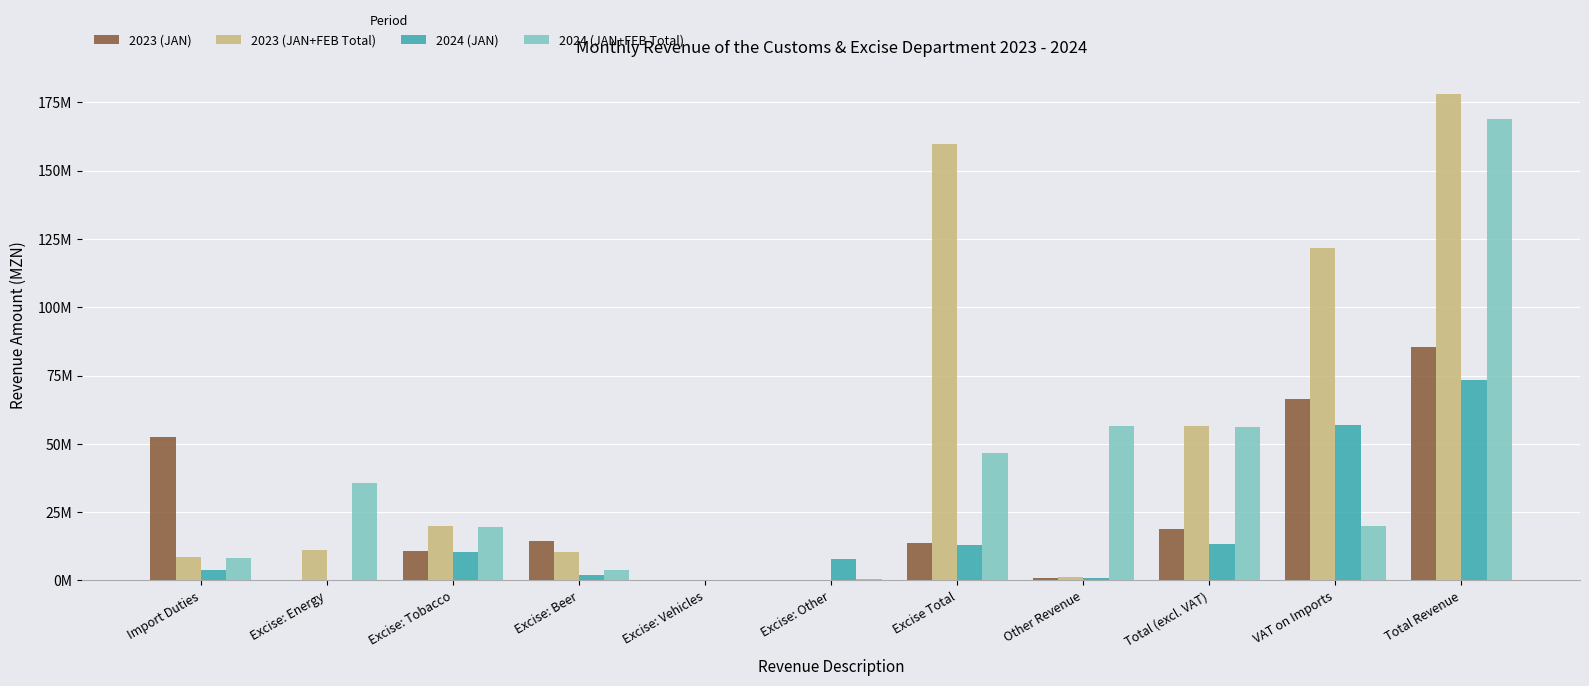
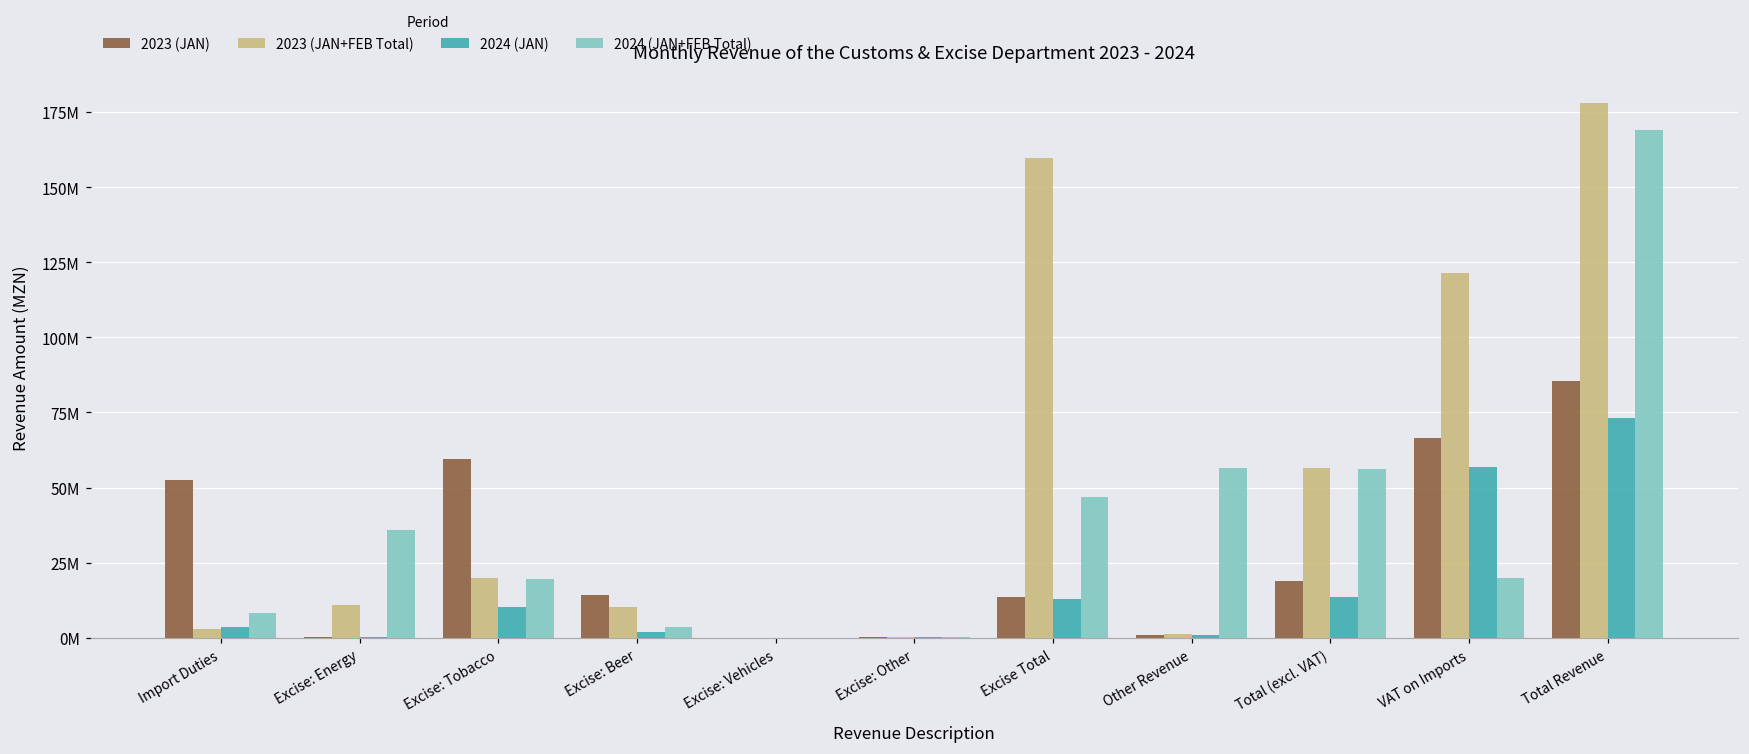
  {
    "2023 (JAN)": {
      "Import Duties": 53000000,
-     "Excise: Tobacco": 11000000,
+     "Excise: Tobacco": 59000000,
      "Excise: Beer": 14000000,
      "Excise Total": 14000000,
      "Total (excl. VAT)": 19000000,
      "VAT on Imports": 67000000,
      "Total Revenue": 85000000
    },
    "2023 (JAN+FEB Total)": {
-     "Import Duties": 8000000,
+     "Import Duties": 3000000,
      "Excise: Energy": 11000000,
      "Excise: Tobacco": 20000000,
      "Excise: Beer": 10000000,
      "Excise Total": 160000000,
      "Other Revenue": 1000000,
      "Total (excl. VAT)": 57000000,
      "VAT on Imports": 122000000,
      "Total Revenue": 178000000
    },
    "2024 (JAN)": {
      "Import Duties": 4000000,
      "Excise: Tobacco": 10000000,
      "Excise: Beer": 2000000,
-     "Excise: Other": 8000000,
+     "Excise: Other": 0,
      "Excise Total": 13000000,
      "Total (excl. VAT)": 14000000,
      "VAT on Imports": 57000000,
      "Total Revenue": 73000000
    },
    "2024 (JAN+FEB Total)": {
      "Import Duties": 8000000,
      "Excise: Energy": 36000000,
      "Excise: Tobacco": 19000000,
      "Excise: Beer": 4000000,
      "Excise Total": 47000000,
      "Other Revenue": 56000000,
      "Total (excl. VAT)": 56000000,
      "VAT on Imports": 20000000,
      "Total Revenue": 169000000
    }
  }
